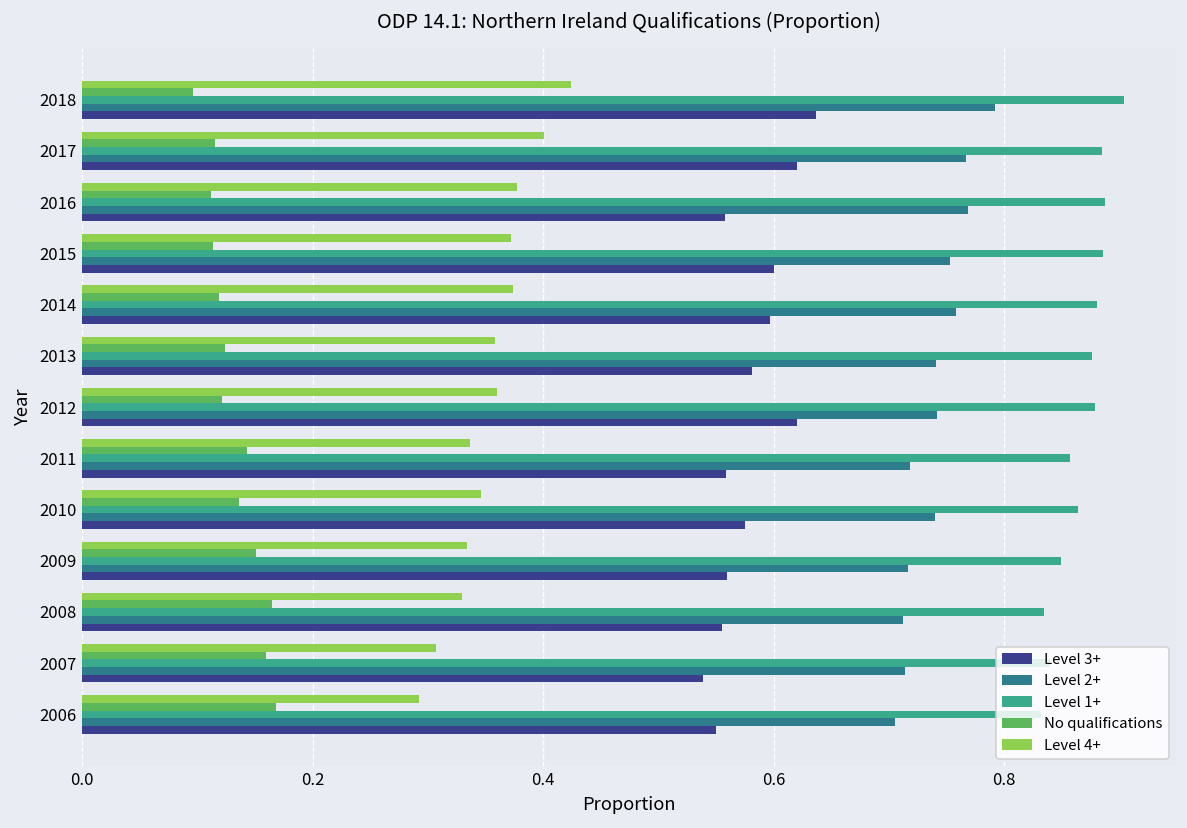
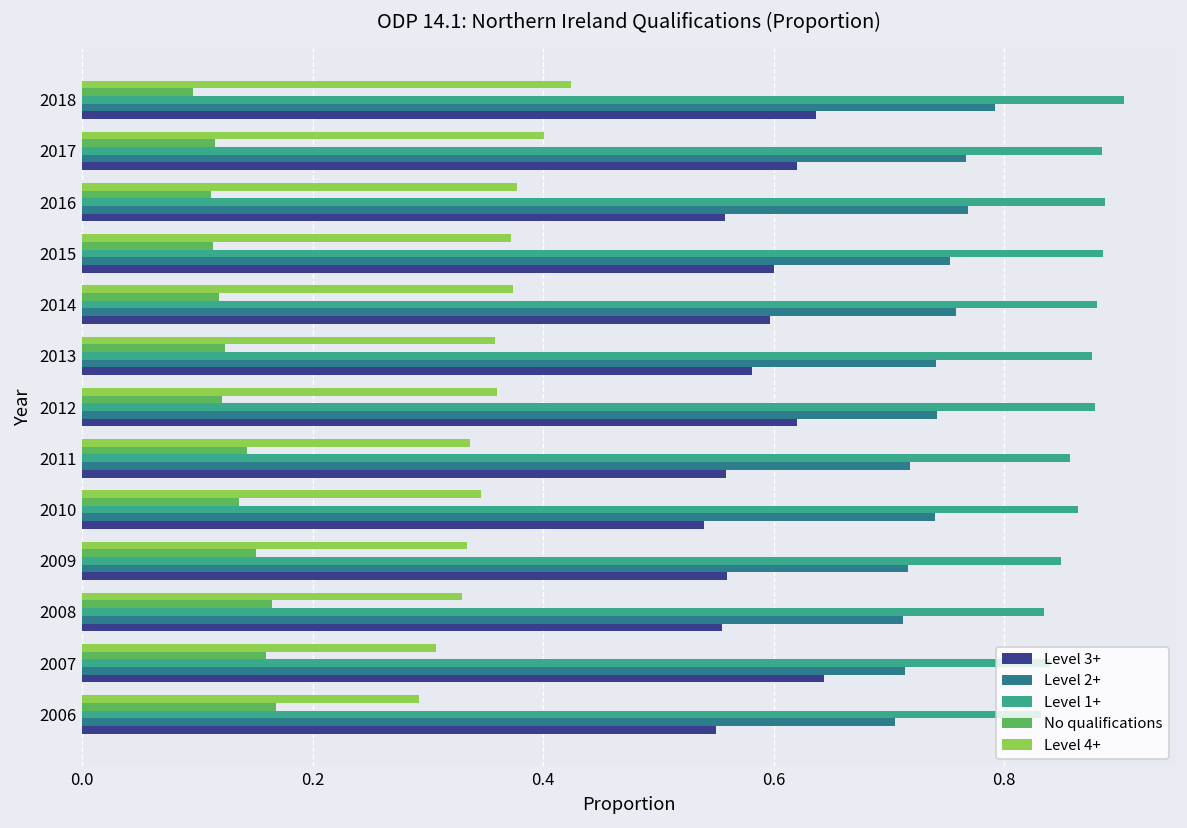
  {
    "Level 3+": {
      "2018": 0.64,
      "2017": 0.62,
      "2016": 0.56,
      "2015": 0.60,
      "2014": 0.60,
      "2013": 0.58,
      "2012": 0.62,
      "2011": 0.56,
-     "2010": 0.58,
+     "2010": 0.54,
      "2009": 0.56,
      "2008": 0.56,
-     "2007": 0.54,
+     "2007": 0.64,
      "2006": 0.55
    }
  }
